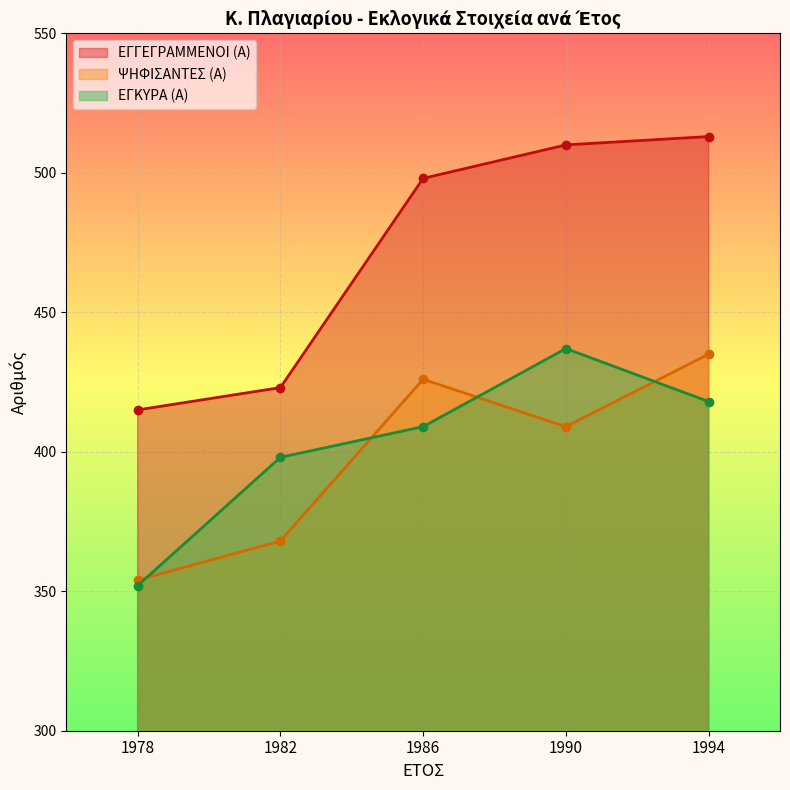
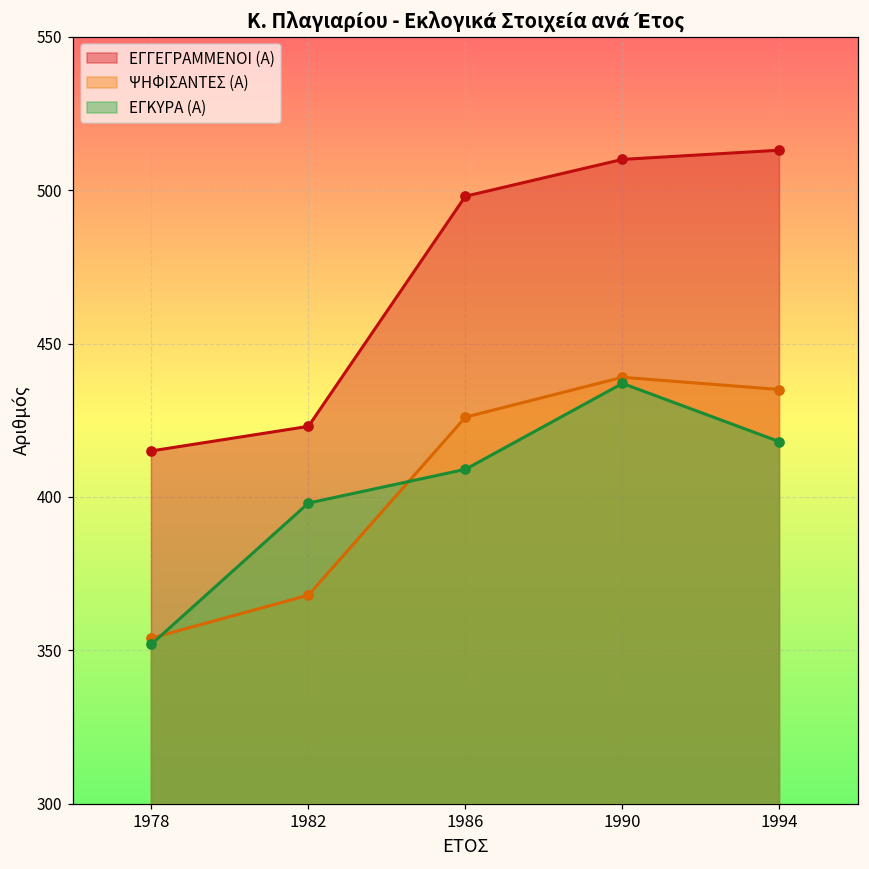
  {
    "ΕΓΓΕΓΡΑΜΜΕΝΟΙ (Α)": {
      "1978": 415,
      "1982": 423,
      "1986": 498,
      "1990": 510,
      "1994": 513
    },
    "ΨΗΦΙΣΑΝΤΕΣ (Α)": {
      "1978": 354,
      "1982": 368,
      "1986": 426,
-     "1990": 409,
+     "1990": 439,
      "1994": 435
    },
    "ΕΓΚΥΡΑ (Α)": {
      "1978": 352,
      "1982": 398,
      "1986": 409,
      "1990": 437,
      "1994": 418
    }
  }
